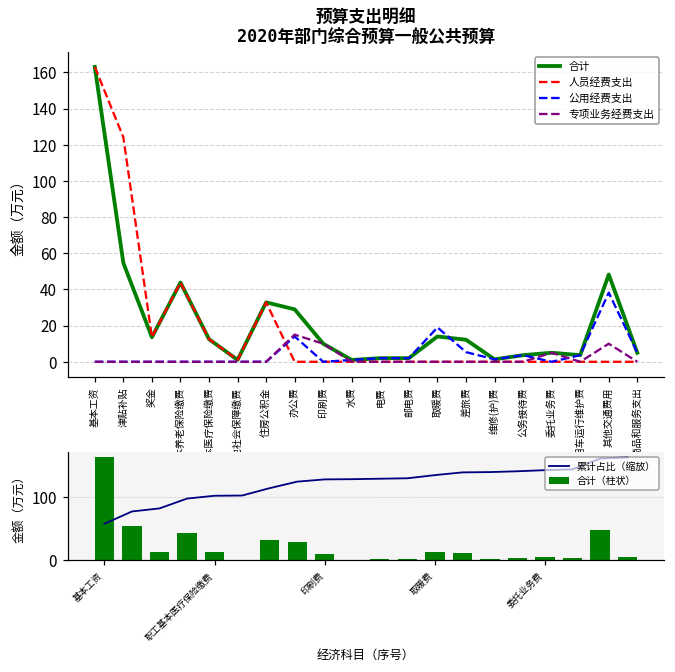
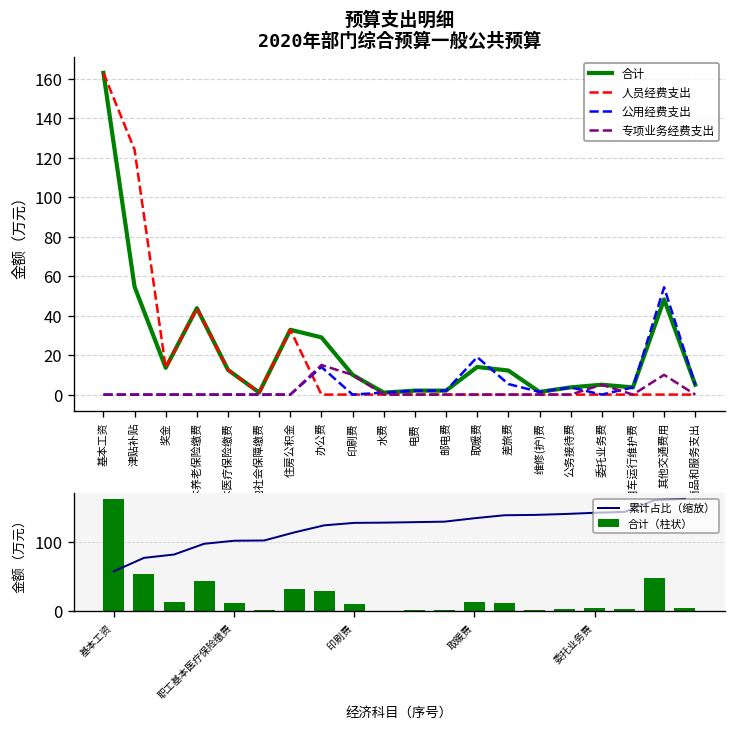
  {
    "预算支出明细 2020年部门综合预算一般公共预算": {
      "合计": {
        "津贴补贴": 55,
        "办公费": 29,
        "取暖费": 14,
        "差旅费": 12,
        "其他交通费用": 48
      },
      "人员经费支出": {
        "津贴补贴": 124,
        "办公费": 0,
        "其他交通费用": 0
      },
      "公用经费支出": {
        "取暖费": 19,
        "差旅费": 5,
-       "其他交通费用": 38
+       "其他交通费用": 54
      },
      "专项业务经费支出": {
        "其他交通费用": 10
      }
    }
  }
